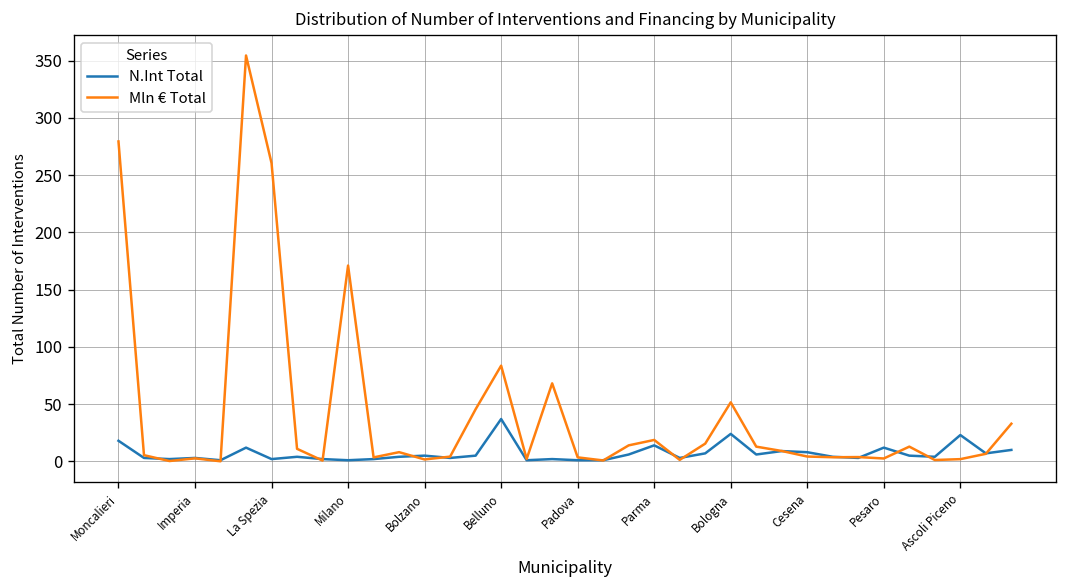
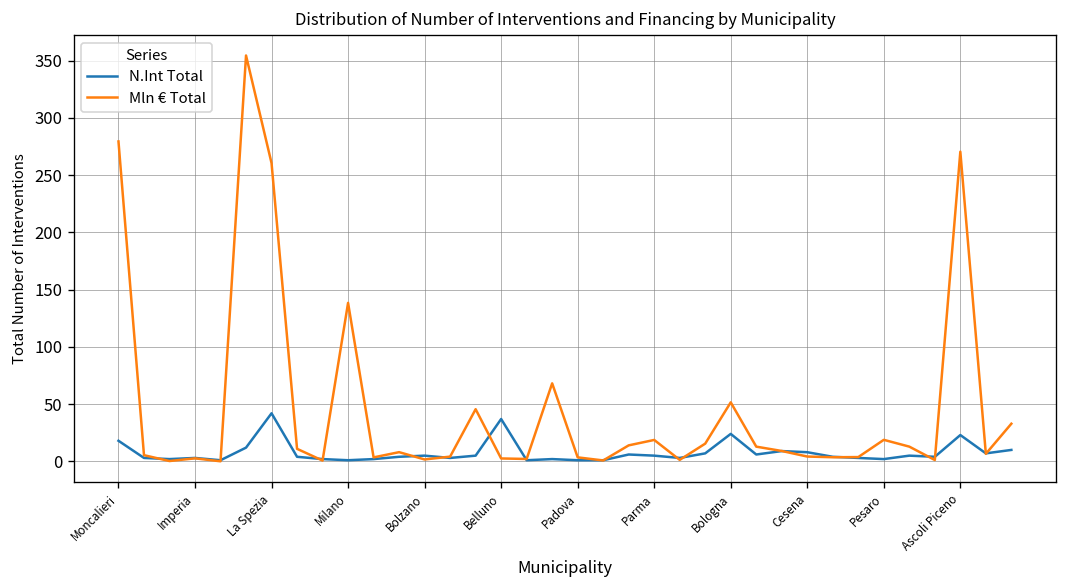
  {
    "N.Int Total": {
      "Moncalieri": 20,
-     "La Spezia": 0,
+     "La Spezia": 40,
      "Milano": 0,
      "Bolzano": 10,
      "Belluno": 40,
-     "Parma": 14,
+     "Parma": 5,
      "Bologna": 20,
      "Cesena": 10,
-     "Pesaro": 10,
+     "Pesaro": 0,
      "Ascoli Piceno": 20
    },
    "Mln € Total": {
      "Moncalieri": 280,
      "La Spezia": 260,
-     "Milano": 170,
+     "Milano": 140,
      "Bolzano": 0,
-     "Belluno": 80,
+     "Belluno": 0,
      "Parma": 20,
      "Bologna": 50,
      "Cesena": 0,
-     "Pesaro": 0,
-     "Ascoli Piceno": 0
+     "Pesaro": 20,
+     "Ascoli Piceno": 270
    }
  }
